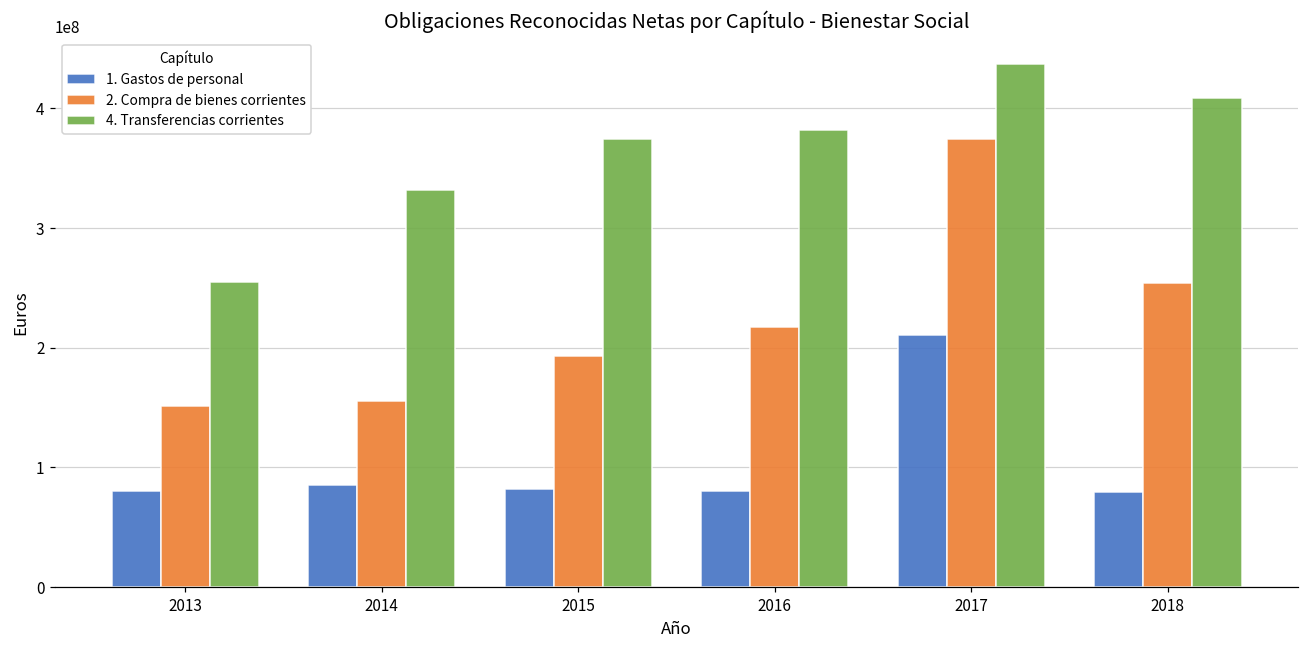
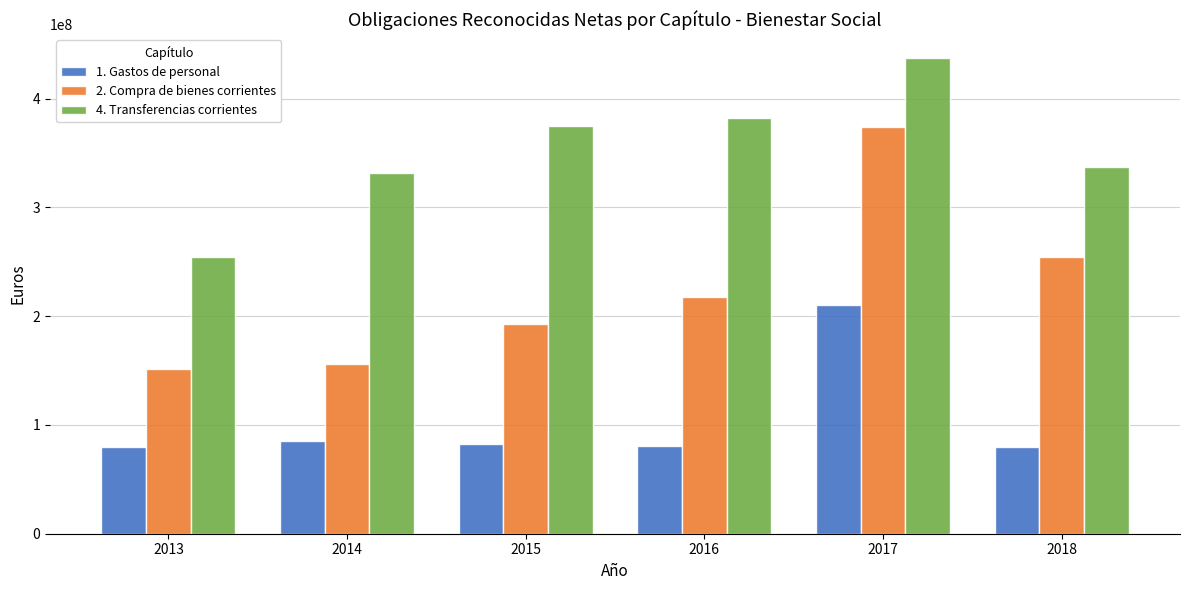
  {
    "1. Gastos de personal": {
      "2013": 80000000,
      "2014": 85000000,
      "2015": 82000000,
      "2016": 80000000,
      "2017": 210000000,
      "2018": 80000000
    },
    "2. Compra de bienes corrientes": {
      "2013": 152000000,
      "2014": 156000000,
      "2015": 193000000,
      "2016": 217000000,
      "2017": 374000000,
      "2018": 254000000
    },
    "4. Transferencias corrientes": {
      "2013": 255000000,
      "2014": 332000000,
      "2015": 375000000,
      "2016": 382000000,
      "2017": 437000000,
-     "2018": 409000000
+     "2018": 337000000
    }
  }
